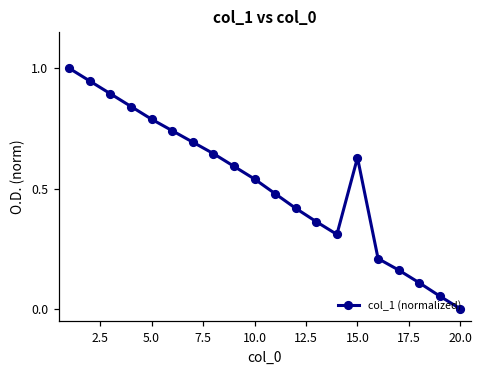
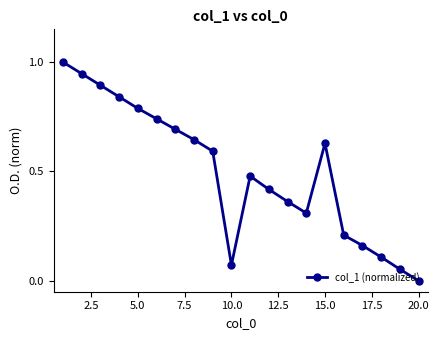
  {
    "5.0": 0.79,
-   "10.0": 0.54,
+   "10.0": 0.07,
    "15.0": 0.63,
    "20.0": 0.00
  }
